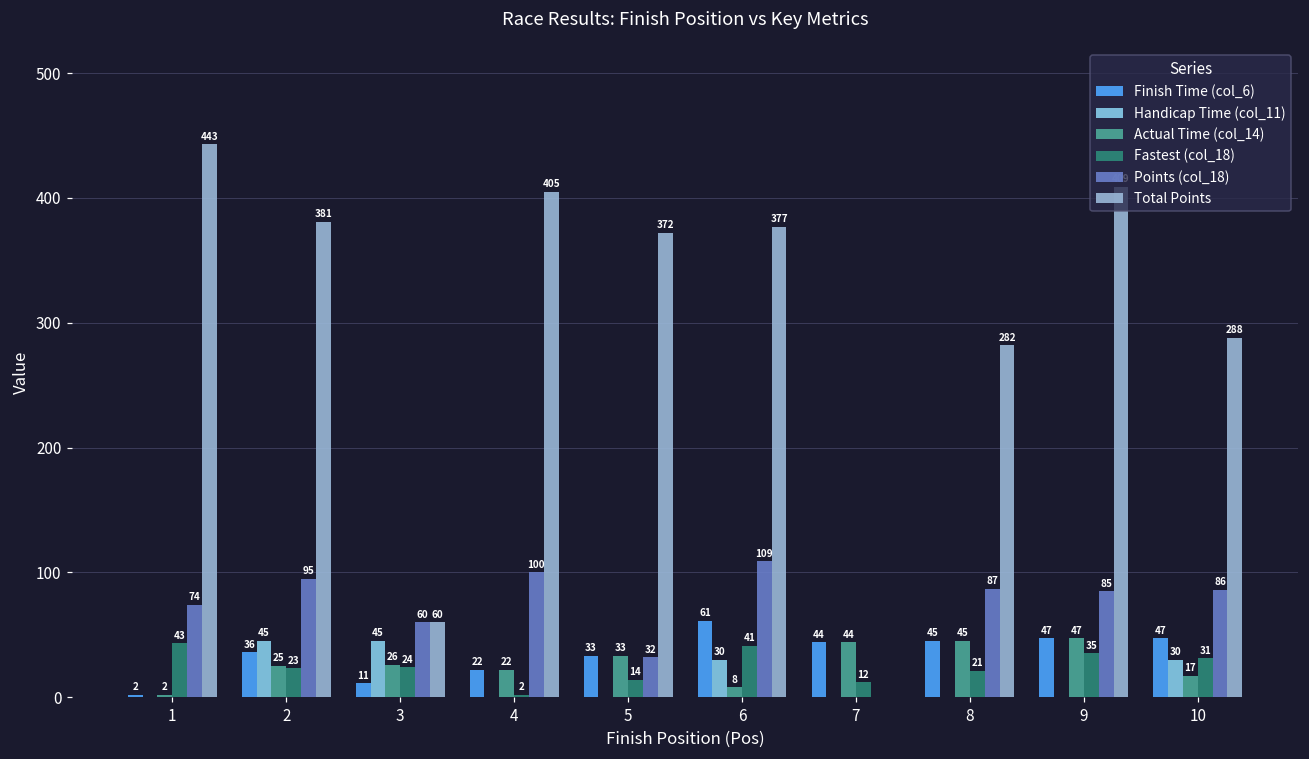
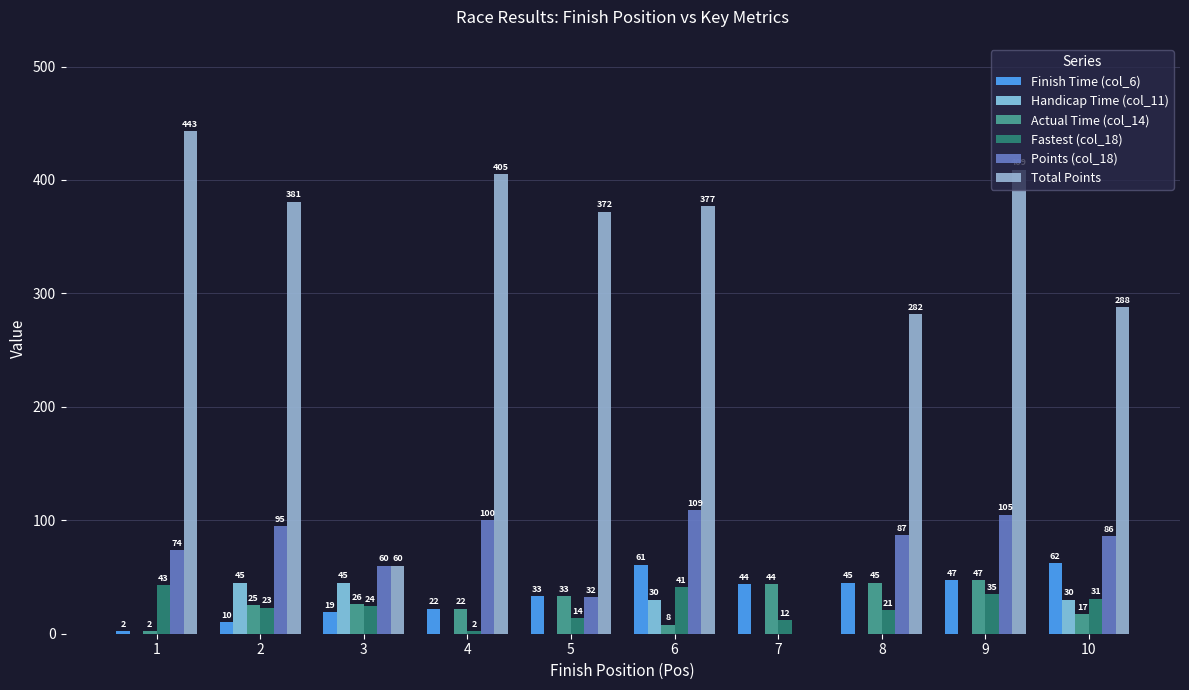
  {
    "Finish Time (col_6)": {
      "1": 2,
-     "2": 36,
-     "3": 11,
+     "2": 10,
+     "3": 19,
      "4": 22,
      "5": 33,
      "6": 61,
      "7": 44,
      "8": 45,
      "9": 47,
-     "10": 47
+     "10": 62
    },
    "Points (col_18)": {
      "1": 74,
      "2": 95,
      "3": 60,
      "4": 100,
      "5": 32,
      "6": 109,
      "8": 87,
-     "9": 85,
+     "9": 105,
      "10": 86
    }
  }
